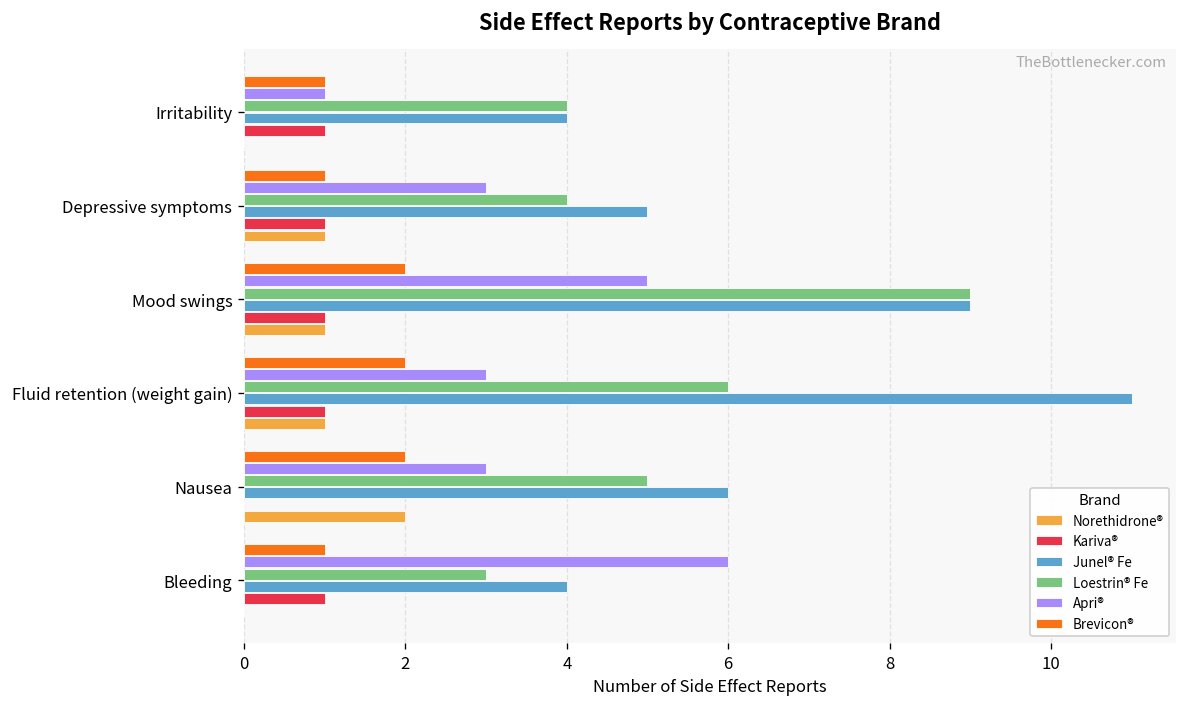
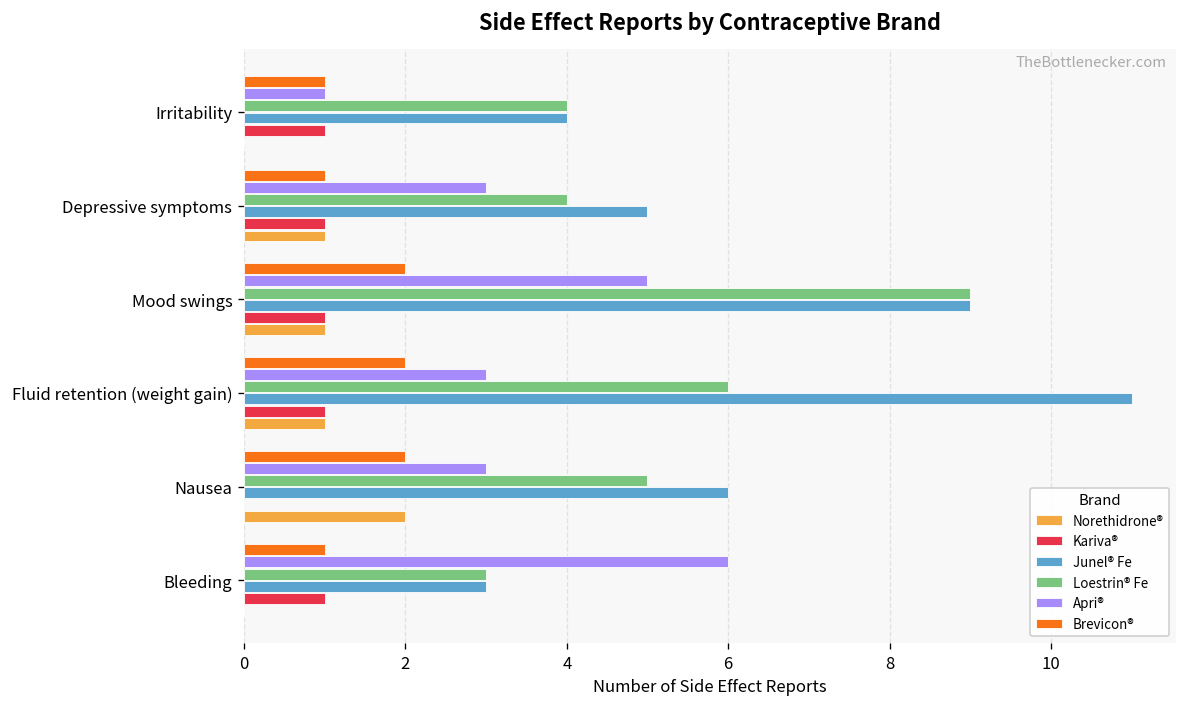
  {
    "Norethidrone®": {
      "Irritability": 0,
      "Depressive symptoms": 1,
      "Mood swings": 1,
      "Fluid retention (weight gain)": 1,
      "Nausea": 2,
      "Bleeding": 0
    },
    "Kariva®": {
      "Irritability": 1,
      "Depressive symptoms": 1,
      "Mood swings": 1,
      "Fluid retention (weight gain)": 1,
      "Nausea": 0,
      "Bleeding": 1
    },
    "Junel® Fe": {
      "Irritability": 4,
      "Depressive symptoms": 5,
      "Mood swings": 9,
      "Fluid retention (weight gain)": 11,
      "Nausea": 6,
-     "Bleeding": 4
+     "Bleeding": 3
    },
    "Loestrin® Fe": {
      "Irritability": 4,
      "Depressive symptoms": 4,
      "Mood swings": 9,
      "Fluid retention (weight gain)": 6,
      "Nausea": 5,
      "Bleeding": 3
    },
    "Apri®": {
      "Irritability": 1,
      "Depressive symptoms": 3,
      "Mood swings": 5,
      "Fluid retention (weight gain)": 3,
      "Nausea": 3,
      "Bleeding": 6
    },
    "Brevicon®": {
      "Irritability": 1,
      "Depressive symptoms": 1,
      "Mood swings": 2,
      "Fluid retention (weight gain)": 2,
      "Nausea": 2,
      "Bleeding": 1
    }
  }
